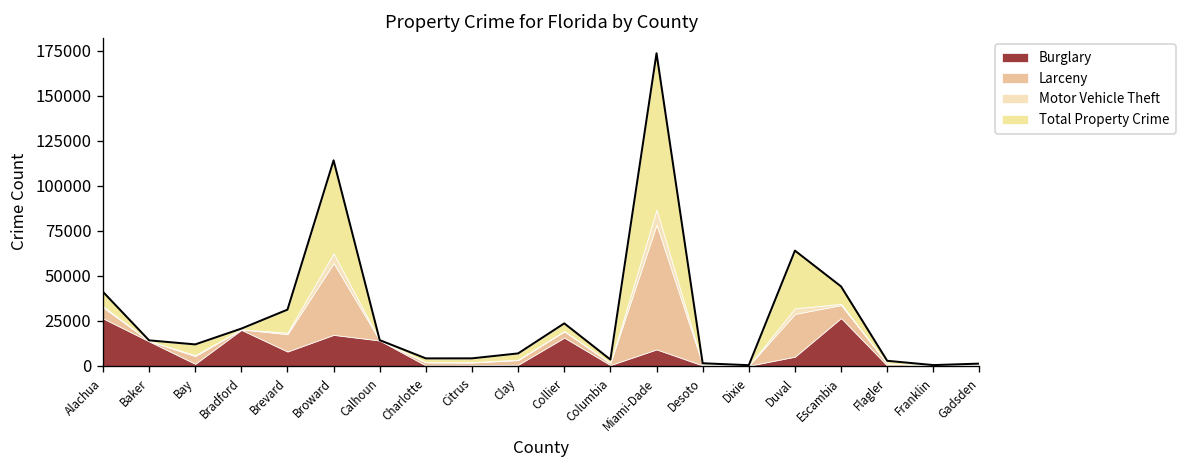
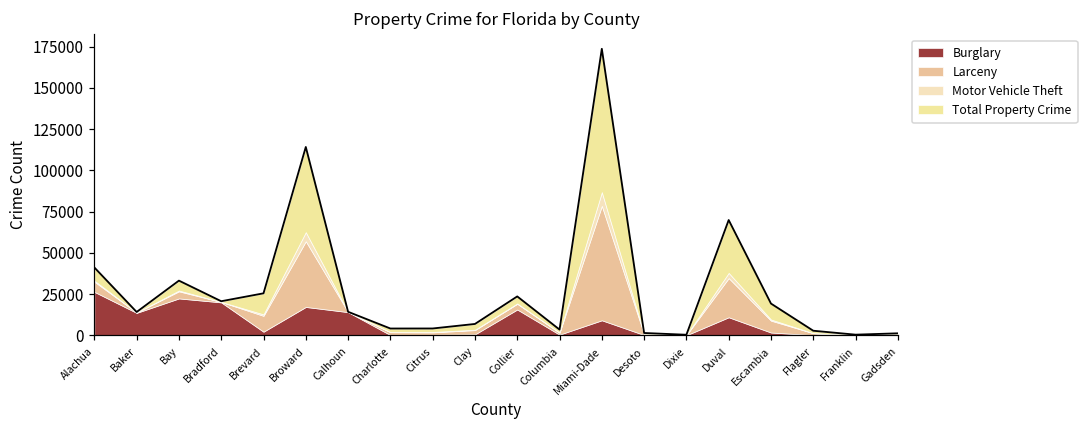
  {
    "Burglary": {
      "Alachua": 26000,
-     "Bay": 1000,
-     "Brevard": 8000,
+     "Bay": 22000,
+     "Brevard": 2000,
      "Broward": 17000,
      "Collier": 16000,
      "Miami-Dade": 9000,
-     "Duval": 5000,
-     "Escambia": 27000
+     "Duval": 11000,
+     "Escambia": 2000
    }
  }
